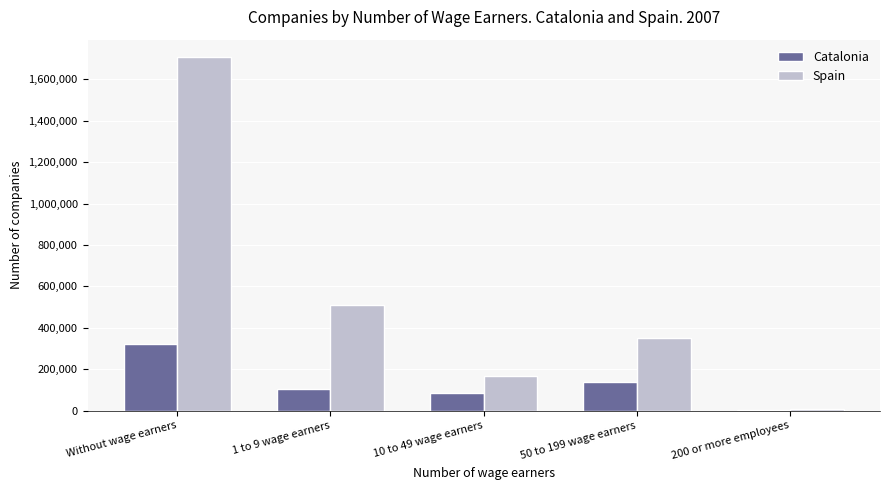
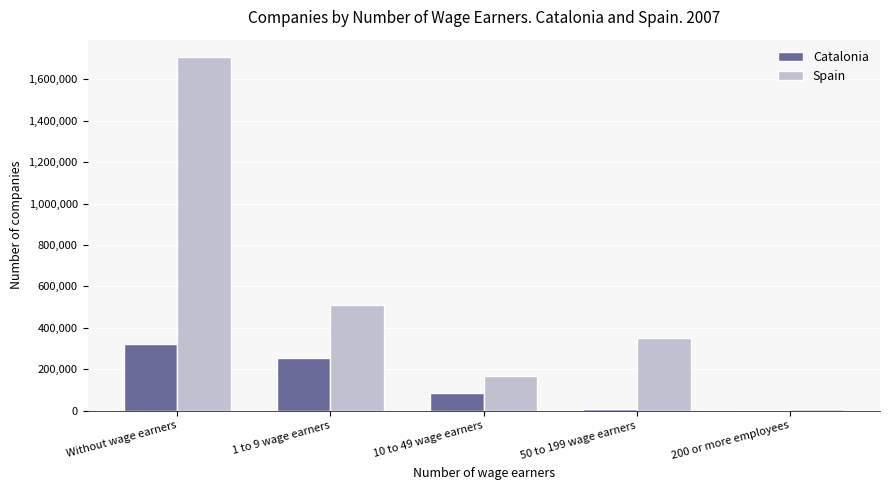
  {
    "Catalonia": {
      "Without wage earners": "320,000",
-     "1 to 9 wage earners": "100,000",
+     "1 to 9 wage earners": "260,000",
      "10 to 49 wage earners": "90,000",
-     "50 to 199 wage earners": "140,000"
+     "50 to 199 wage earners": "10,000"
    },
    "Spain": {
      "Without wage earners": "1,710,000",
      "1 to 9 wage earners": "510,000",
      "10 to 49 wage earners": "170,000",
      "50 to 199 wage earners": "350,000"
    }
  }
